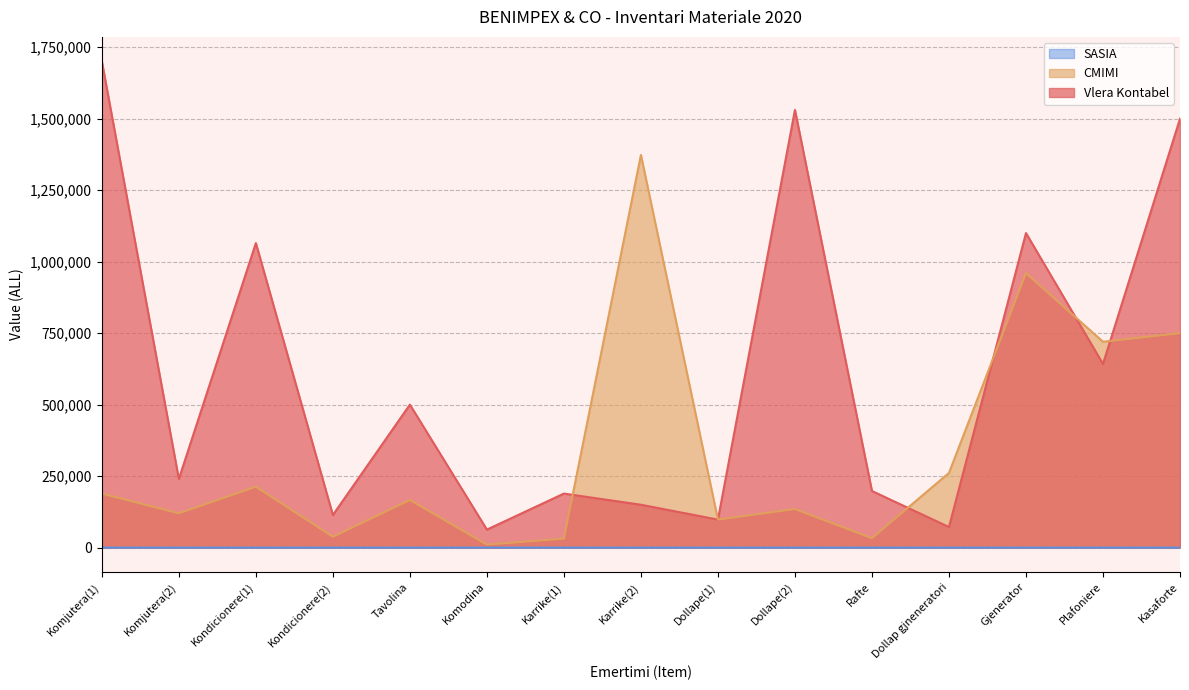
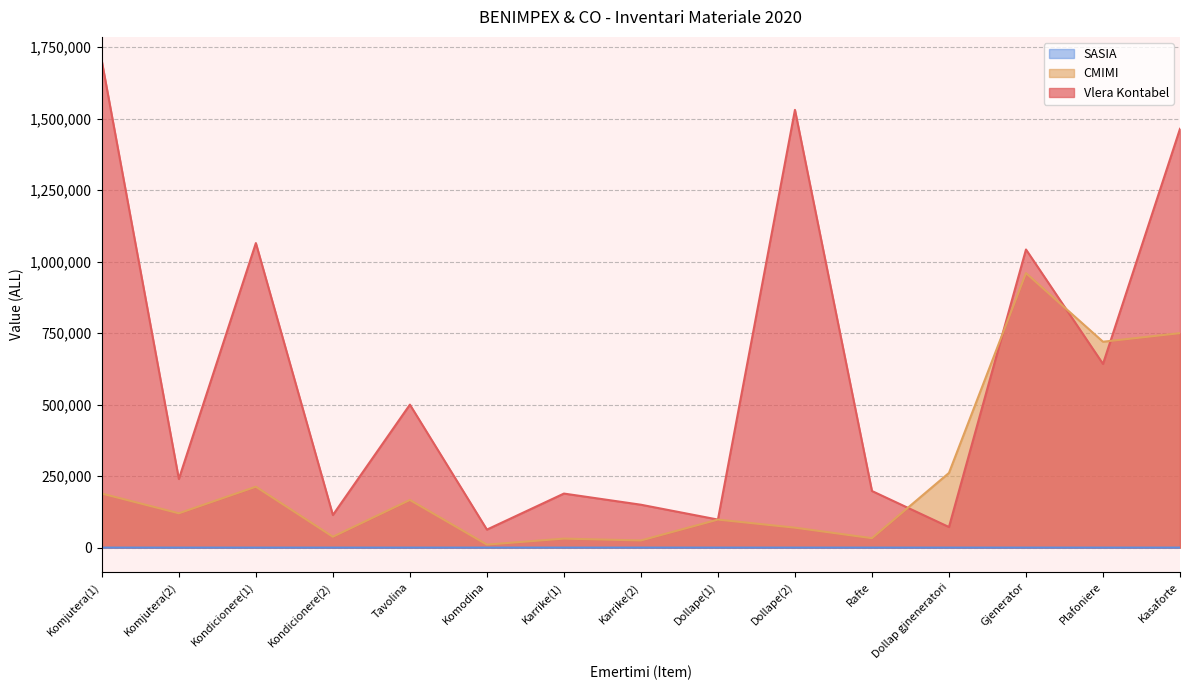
  {
    "CMIMI": {
      "Komjutera(1)": "190,000",
      "Komjutera(2)": "120,000",
      "Kondicionere(1)": "210,000",
      "Kondicionere(2)": "40,000",
      "Tavolina": "170,000",
      "Komodina": "10,000",
      "Karrike(1)": "30,000",
-     "Karrike(2)": "1,370,000",
-     "Dollape(2)": "140,000",
+     "Karrike(2)": "30,000",
+     "Dollape(2)": "70,000",
      "Rafte": "30,000",
      "Dollap gjneneratori": "260,000",
      "Gjenerator": "960,000",
      "Plafoniere": "720,000",
      "Kasaforte": "750,000"
    },
    "Vlera Kontabel": {
      "Komjutera(1)": "1,700,000",
      "Komjutera(2)": "240,000",
      "Kondicionere(1)": "1,070,000",
      "Kondicionere(2)": "110,000",
      "Tavolina": "500,000",
      "Komodina": "60,000",
      "Karrike(1)": "190,000",
      "Karrike(2)": "150,000",
      "Dollape(2)": "1,530,000",
      "Rafte": "200,000",
      "Dollap gjneneratori": "70,000",
-     "Gjenerator": "1,100,000",
+     "Gjenerator": "1,040,000",
      "Plafoniere": "640,000",
-     "Kasaforte": "1,500,000"
+     "Kasaforte": "1,460,000"
    },
    "SASIA": {
      "Komjutera(1)": "0",
      "Komjutera(2)": "0",
      "Kondicionere(1)": "0",
      "Kondicionere(2)": "0",
      "Tavolina": "0",
      "Komodina": "0",
      "Karrike(1)": "0",
      "Karrike(2)": "0",
      "Dollape(1)": "0",
      "Dollape(2)": "0",
      "Rafte": "0",
      "Dollap gjneneratori": "0",
      "Gjenerator": "0",
      "Plafoniere": "0",
      "Kasaforte": "0"
    }
  }
